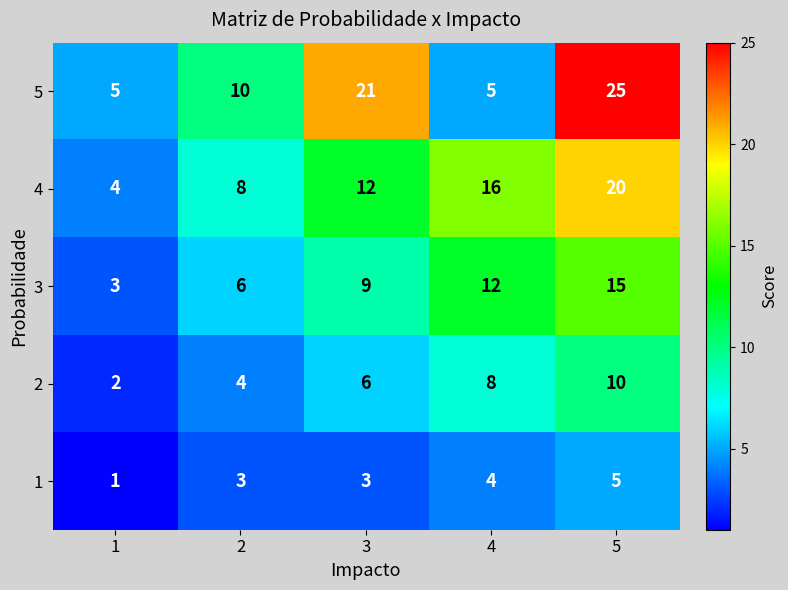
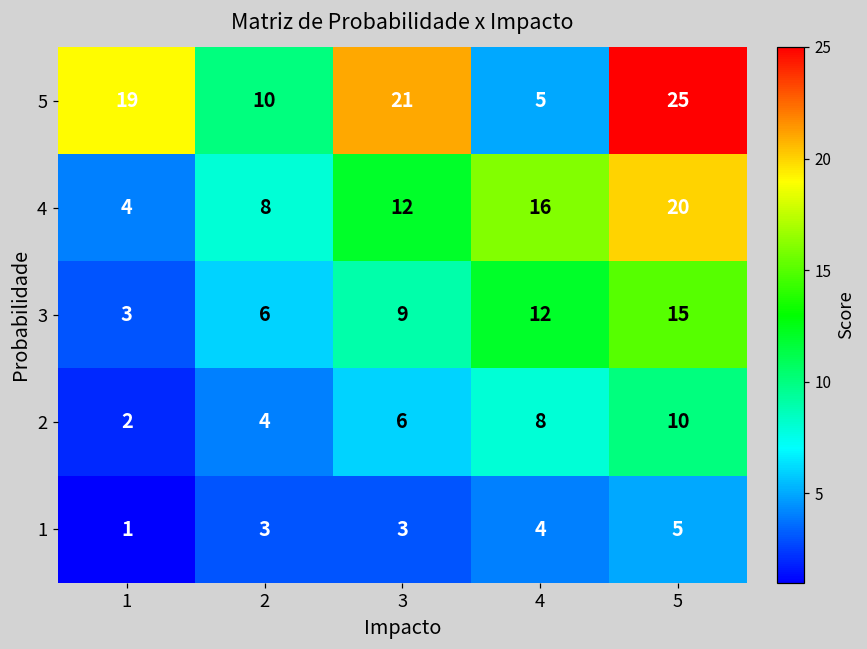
  {
    "5": {
-     "1": 5,
+     "1": 19,
      "2": 10,
      "3": 21,
      "4": 5,
      "5": 25
    },
    "4": {
      "1": 4,
      "2": 8,
      "3": 12,
      "4": 16,
      "5": 20
    },
    "3": {
      "1": 3,
      "2": 6,
      "3": 9,
      "4": 12,
      "5": 15
    },
    "2": {
      "1": 2,
      "2": 4,
      "3": 6,
      "4": 8,
      "5": 10
    },
    "1": {
      "1": 1,
      "2": 3,
      "3": 3,
      "4": 4,
      "5": 5
    }
  }
